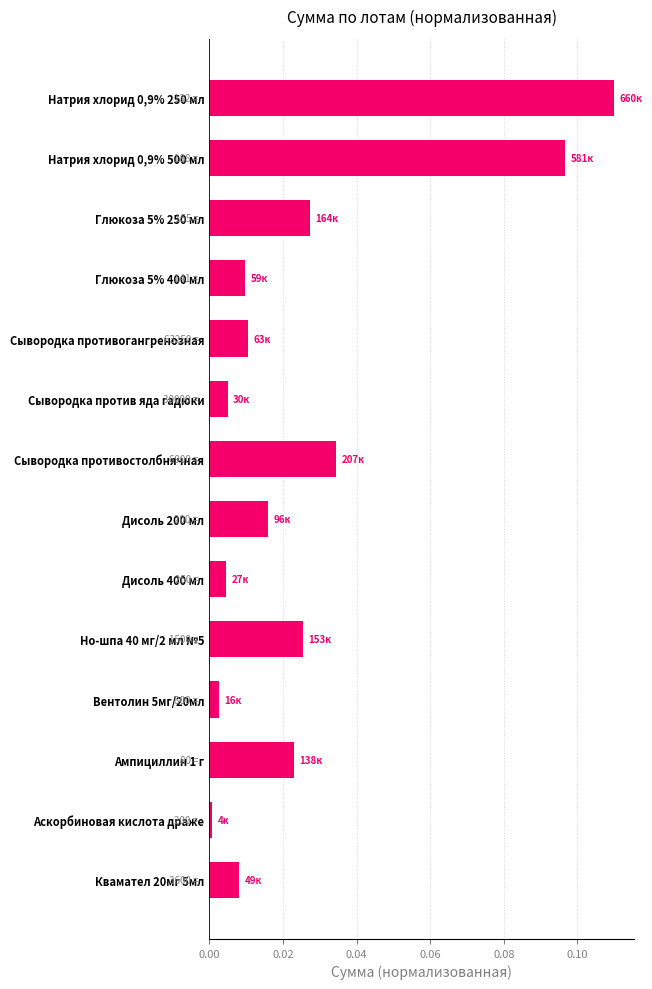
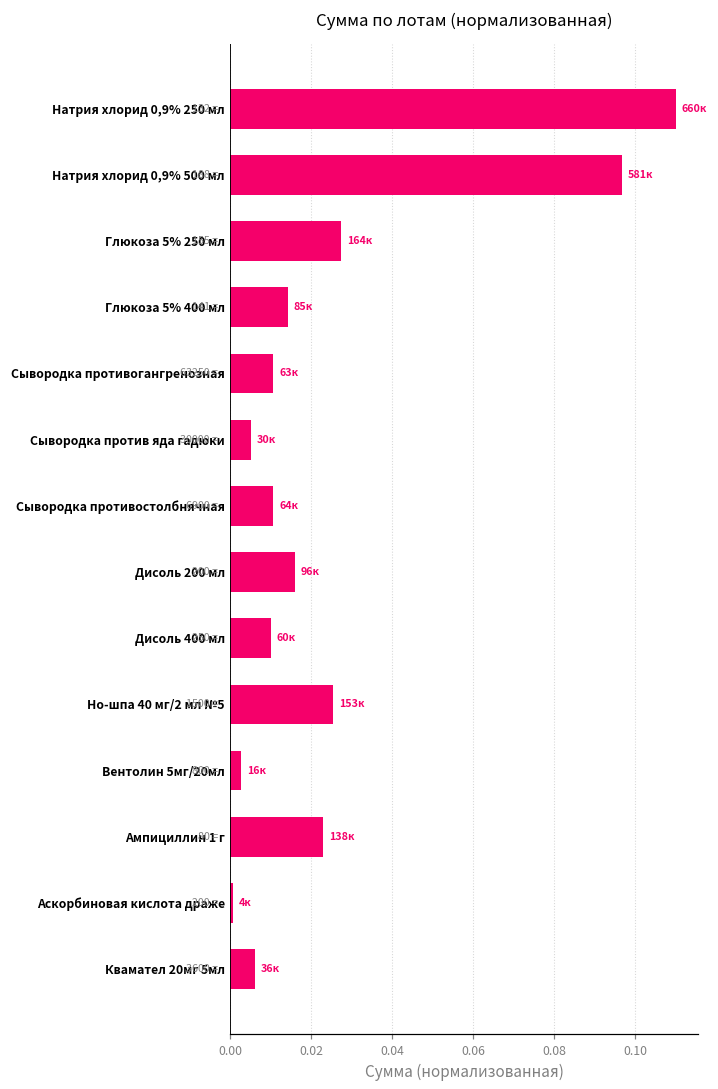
  {
-   "Глюкоза 5% 400 мл": "59к",
-   "Сывородка противостолбнячная": "207к",
-   "Дисоль 400 мл": "27к",
-   "Квамател 20мг 5мл": "49к"
+   "Глюкоза 5% 400 мл": "85к",
+   "Сывородка противостолбнячная": "64к",
+   "Дисоль 400 мл": "60к",
+   "Квамател 20мг 5мл": "36к"
  }
